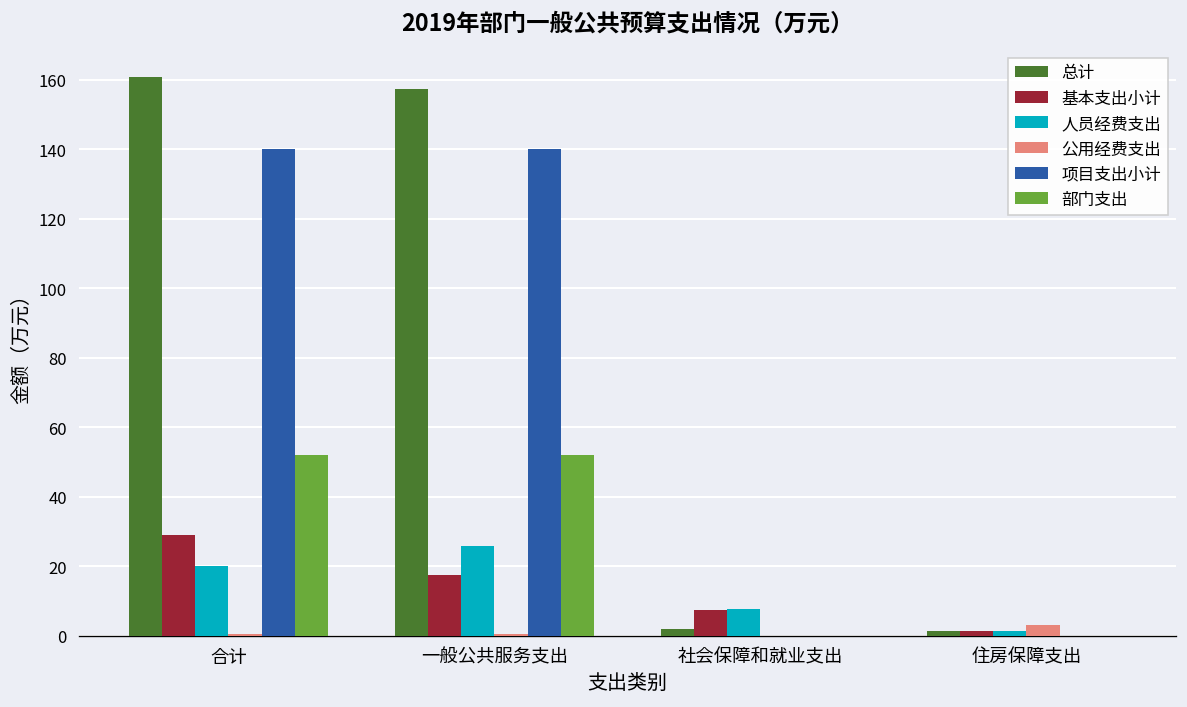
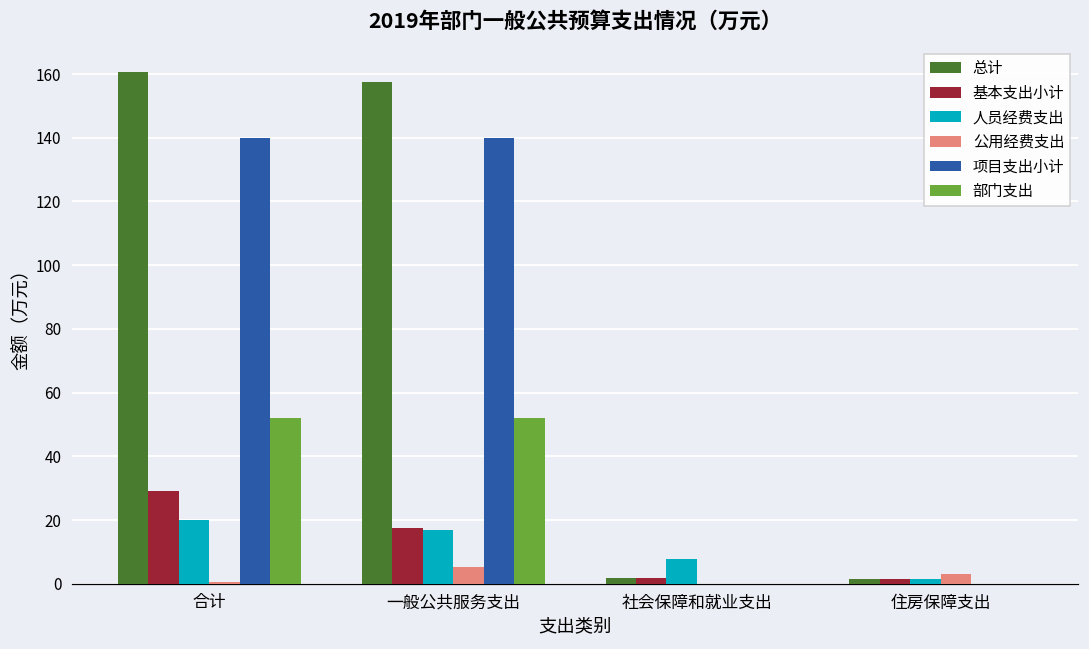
  {
    "基本支出小计": {
      "合计": 29,
      "一般公共服务支出": 17,
-     "社会保障和就业支出": 7,
+     "社会保障和就业支出": 2,
      "住房保障支出": 1
    },
    "人员经费支出": {
      "合计": 20,
-     "一般公共服务支出": 26,
+     "一般公共服务支出": 17,
      "社会保障和就业支出": 8,
      "住房保障支出": 1
    },
    "公用经费支出": {
-     "一般公共服务支出": 1,
+     "一般公共服务支出": 5,
      "社会保障和就业支出": 0,
      "住房保障支出": 3
    },
    "项目支出小计": {
      "合计": 140,
      "一般公共服务支出": 140,
      "社会保障和就业支出": 0,
      "住房保障支出": 0
    }
  }
